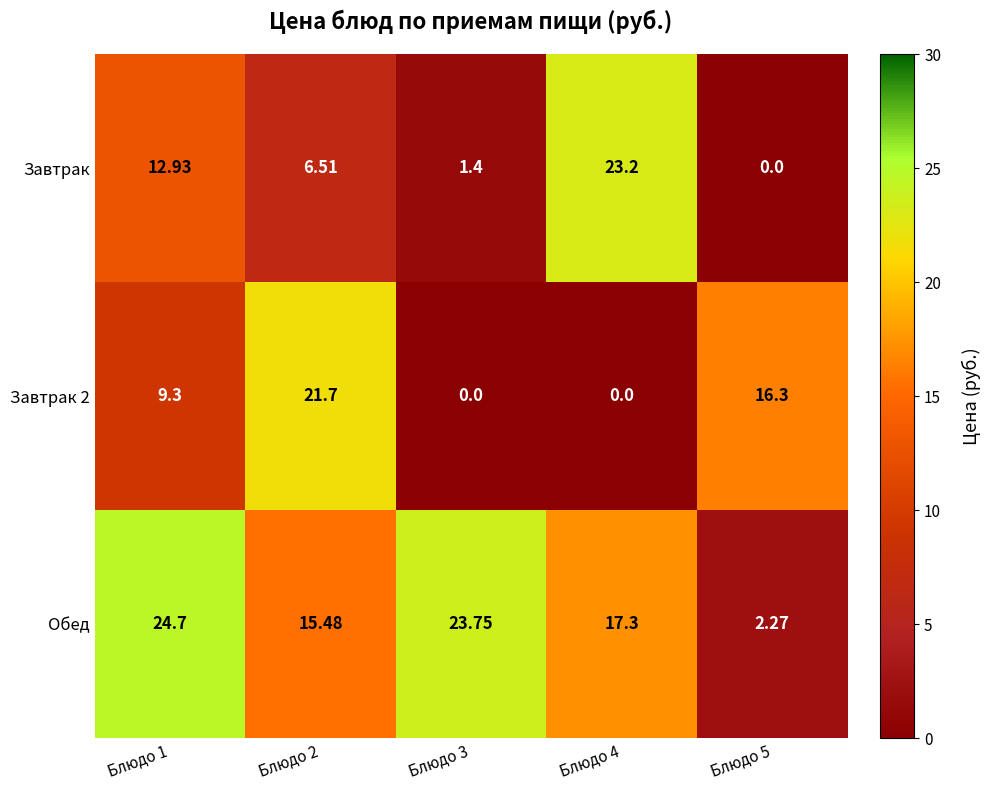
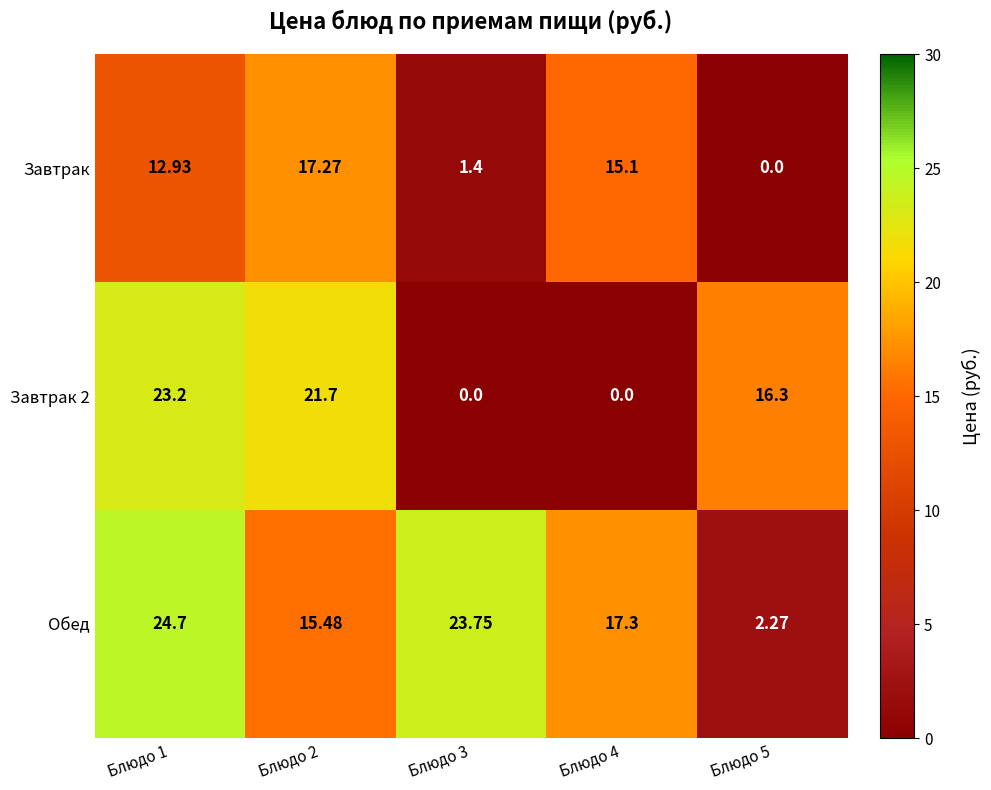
  {
    "Завтрак": {
      "Блюдо 1": 12.93,
-     "Блюдо 2": 6.51,
+     "Блюдо 2": 17.27,
      "Блюдо 3": 1.4,
-     "Блюдо 4": 23.2,
+     "Блюдо 4": 15.1,
      "Блюдо 5": 0.0
    },
    "Завтрак 2": {
-     "Блюдо 1": 9.3,
+     "Блюдо 1": 23.2,
      "Блюдо 2": 21.7,
      "Блюдо 3": 0.0,
      "Блюдо 4": 0.0,
      "Блюдо 5": 16.3
    },
    "Обед": {
      "Блюдо 1": 24.7,
      "Блюдо 2": 15.48,
      "Блюдо 3": 23.75,
      "Блюдо 4": 17.3,
      "Блюдо 5": 2.27
    }
  }
